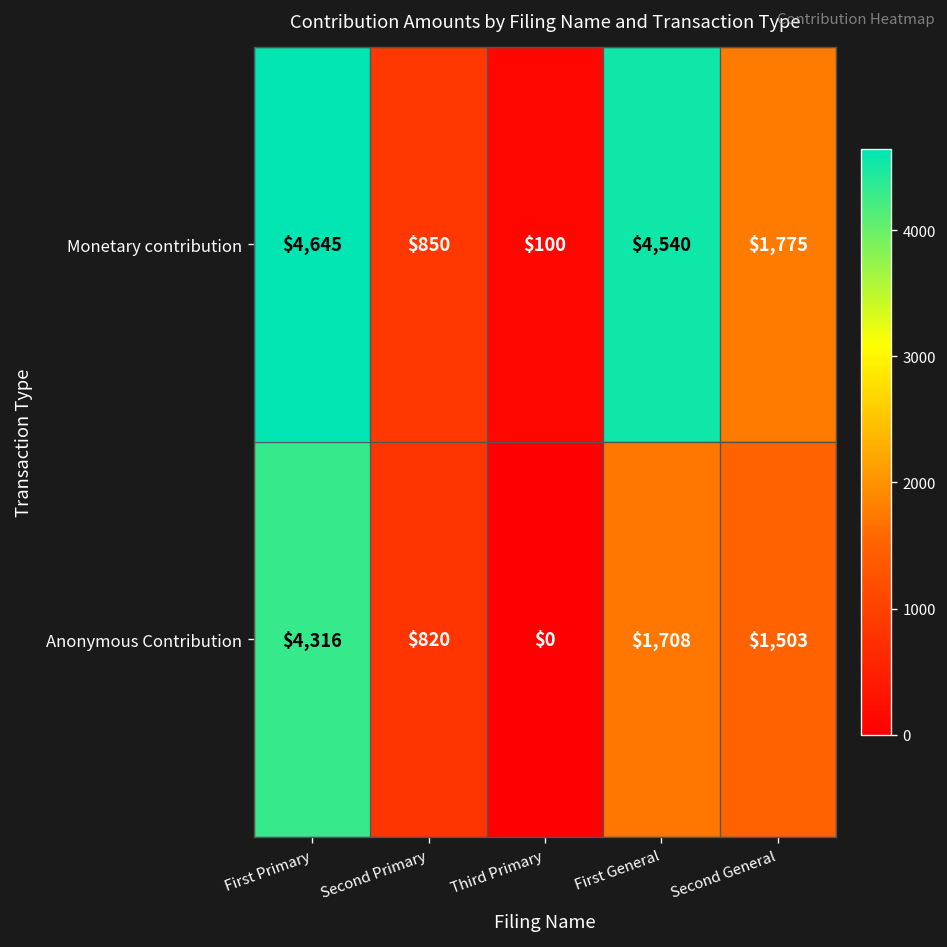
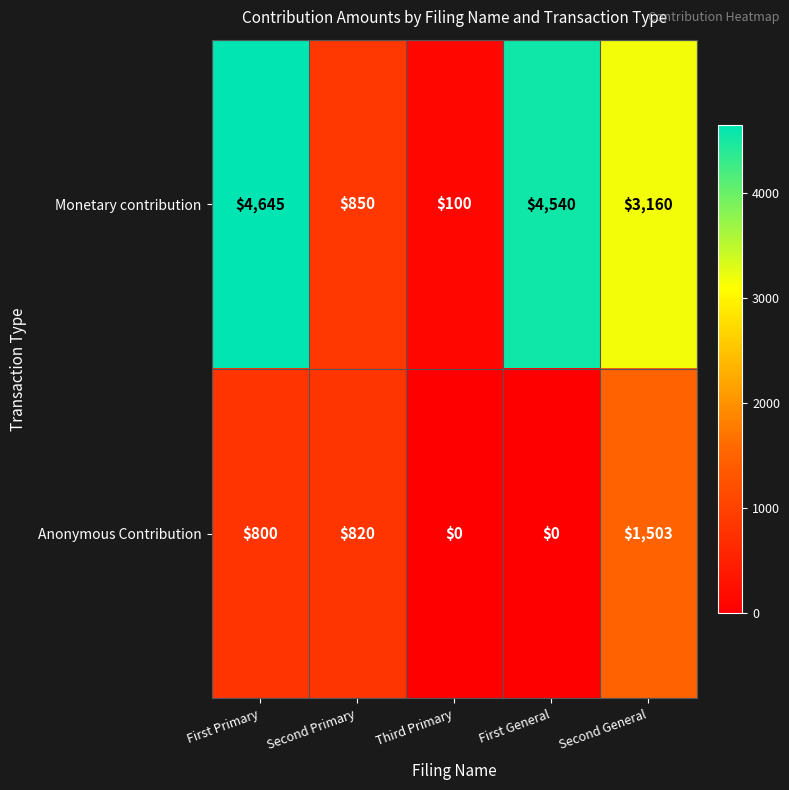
  {
    "Monetary contribution": {
      "First Primary": "$4,645",
      "Second Primary": "$850",
      "Third Primary": "$100",
      "First General": "$4,540",
-     "Second General": "$1,775"
+     "Second General": "$3,160"
    },
    "Anonymous Contribution": {
-     "First Primary": "$4,316",
+     "First Primary": "$800",
      "Second Primary": "$820",
      "Third Primary": "$0",
-     "First General": "$1,708",
+     "First General": "$0",
      "Second General": "$1,503"
    }
  }
